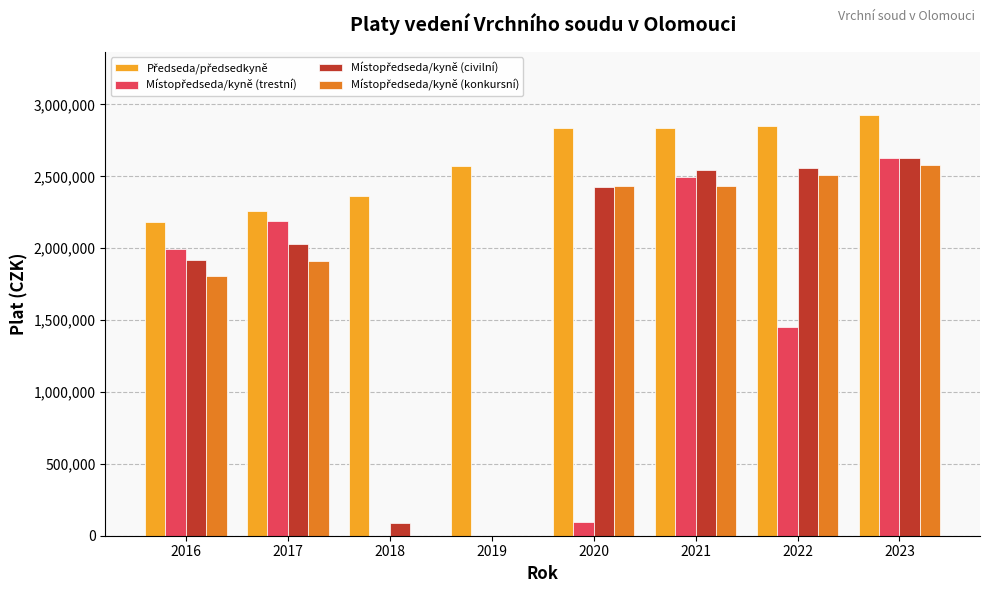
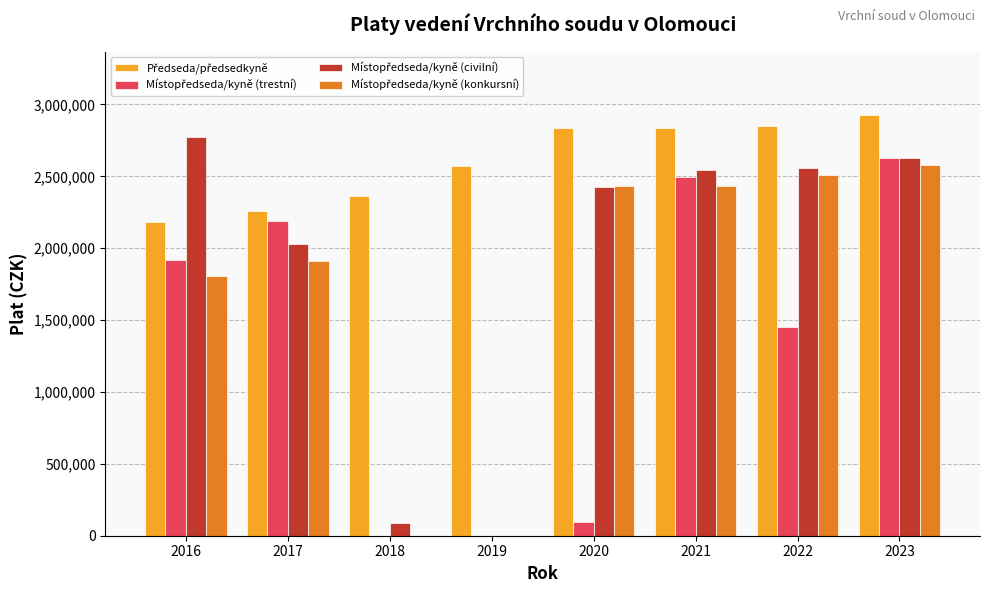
  {
    "Místopředseda/kyně (trestní)": {
-     "2016": "1,990,000",
+     "2016": "1,920,000",
      "2017": "2,190,000",
      "2018": "0",
      "2019": "0",
      "2020": "100,000",
      "2021": "2,490,000",
      "2022": "1,450,000",
      "2023": "2,630,000"
    },
    "Místopředseda/kyně (civilní)": {
-     "2016": "1,920,000",
+     "2016": "2,770,000",
      "2017": "2,030,000",
      "2018": "90,000",
      "2019": "0",
      "2020": "2,420,000",
      "2021": "2,540,000",
      "2022": "2,560,000",
      "2023": "2,630,000"
    }
  }
